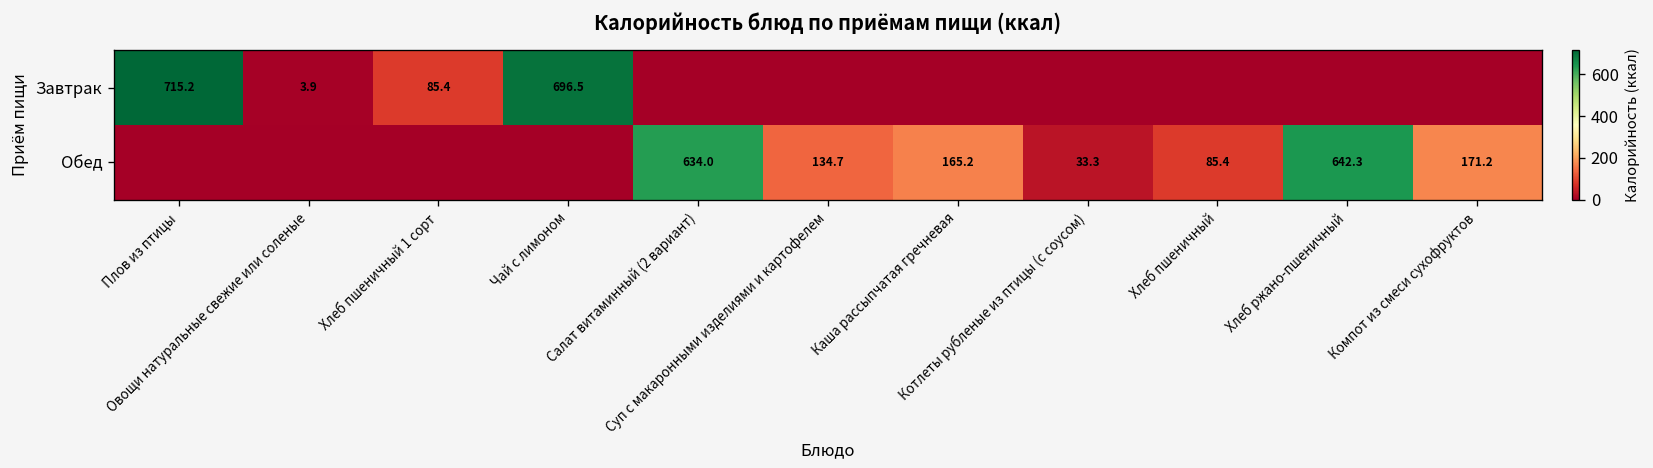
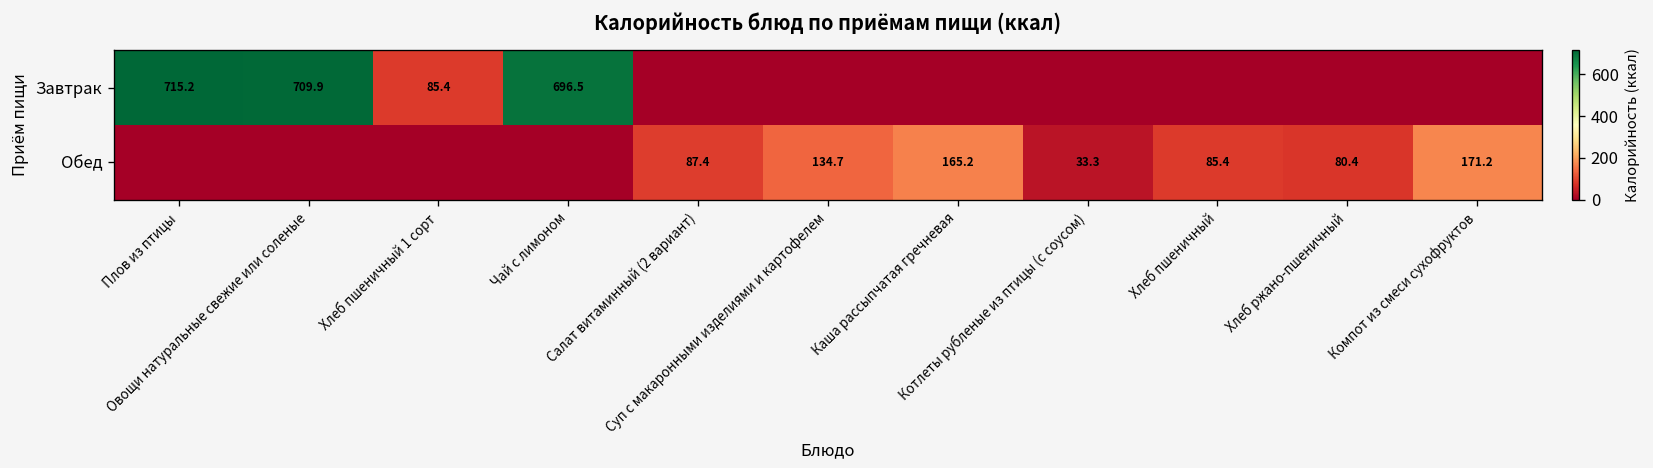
  {
    "Завтрак": {
      "Плов из птицы": 715.2,
-     "Овощи натуральные свежие или соленые": 3.9,
+     "Овощи натуральные свежие или соленые": 709.9,
      "Хлеб пшеничный 1 сорт": 85.4,
      "Чай с лимоном": 696.5
    },
    "Обед": {
-     "Салат витаминный (2 вариант)": 634.0,
+     "Салат витаминный (2 вариант)": 87.4,
      "Суп с макаронными изделиями и картофелем": 134.7,
      "Каша рассыпчатая гречневая": 165.2,
      "Котлеты рубленые из птицы (с соусом)": 33.3,
      "Хлеб пшеничный": 85.4,
-     "Хлеб ржано-пшеничный": 642.3,
+     "Хлеб ржано-пшеничный": 80.4,
      "Компот из смеси сухофруктов": 171.2
    }
  }
